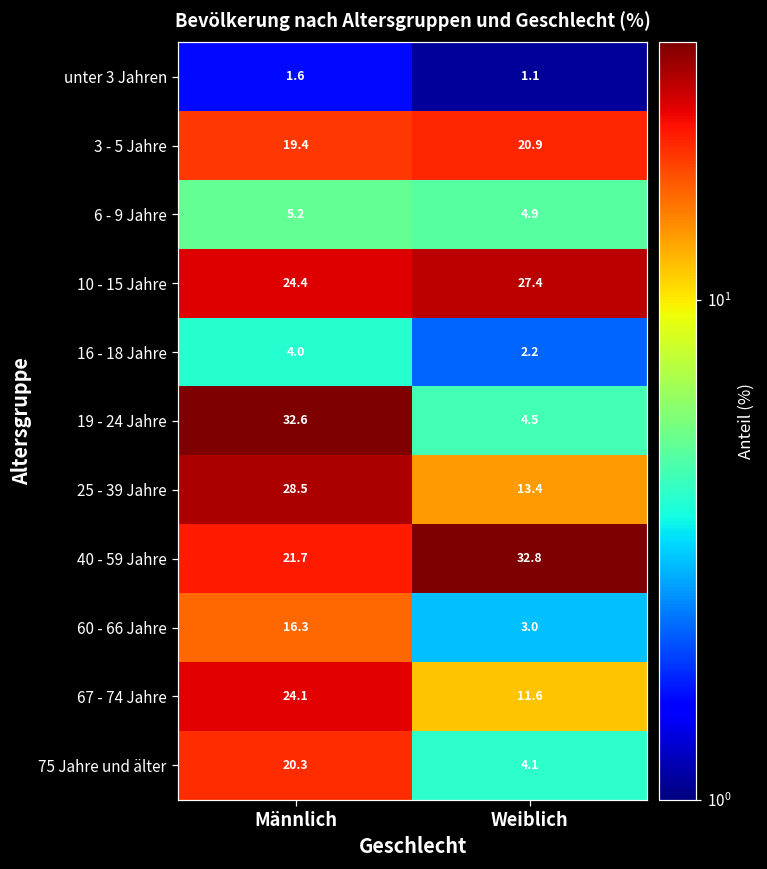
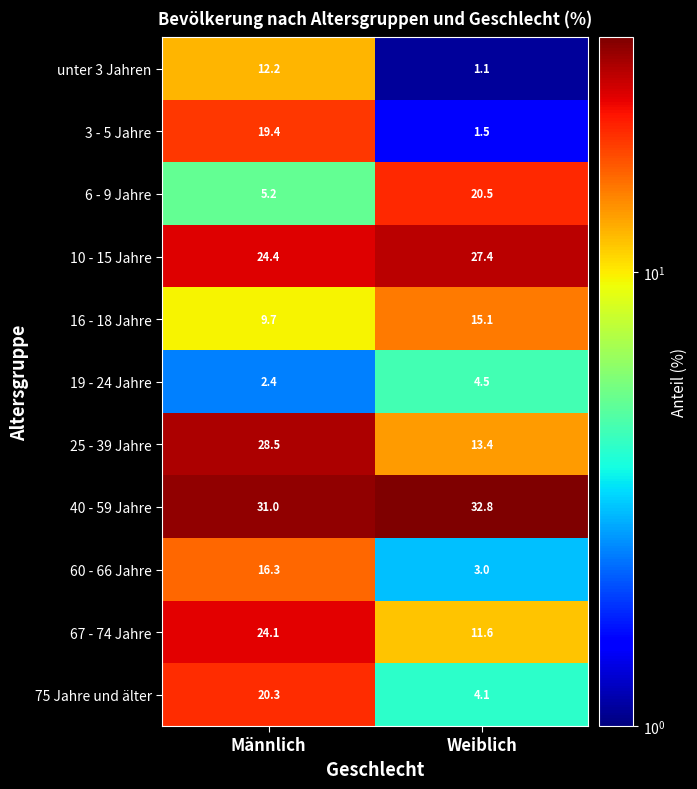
  {
    "unter 3 Jahren": {
-     "Männlich": 1.6,
+     "Männlich": 12.2,
      "Weiblich": 1.1
    },
    "3 - 5 Jahre": {
      "Männlich": 19.4,
-     "Weiblich": 20.9
+     "Weiblich": 1.5
    },
    "6 - 9 Jahre": {
      "Männlich": 5.2,
-     "Weiblich": 4.9
+     "Weiblich": 20.5
    },
    "10 - 15 Jahre": {
      "Männlich": 24.4,
      "Weiblich": 27.4
    },
    "16 - 18 Jahre": {
-     "Männlich": 4.0,
-     "Weiblich": 2.2
+     "Männlich": 9.7,
+     "Weiblich": 15.1
    },
    "19 - 24 Jahre": {
-     "Männlich": 32.6,
+     "Männlich": 2.4,
      "Weiblich": 4.5
    },
    "25 - 39 Jahre": {
      "Männlich": 28.5,
      "Weiblich": 13.4
    },
    "40 - 59 Jahre": {
-     "Männlich": 21.7,
+     "Männlich": 31.0,
      "Weiblich": 32.8
    },
    "60 - 66 Jahre": {
      "Männlich": 16.3,
      "Weiblich": 3.0
    },
    "67 - 74 Jahre": {
      "Männlich": 24.1,
      "Weiblich": 11.6
    },
    "75 Jahre und älter": {
      "Männlich": 20.3,
      "Weiblich": 4.1
    }
  }
